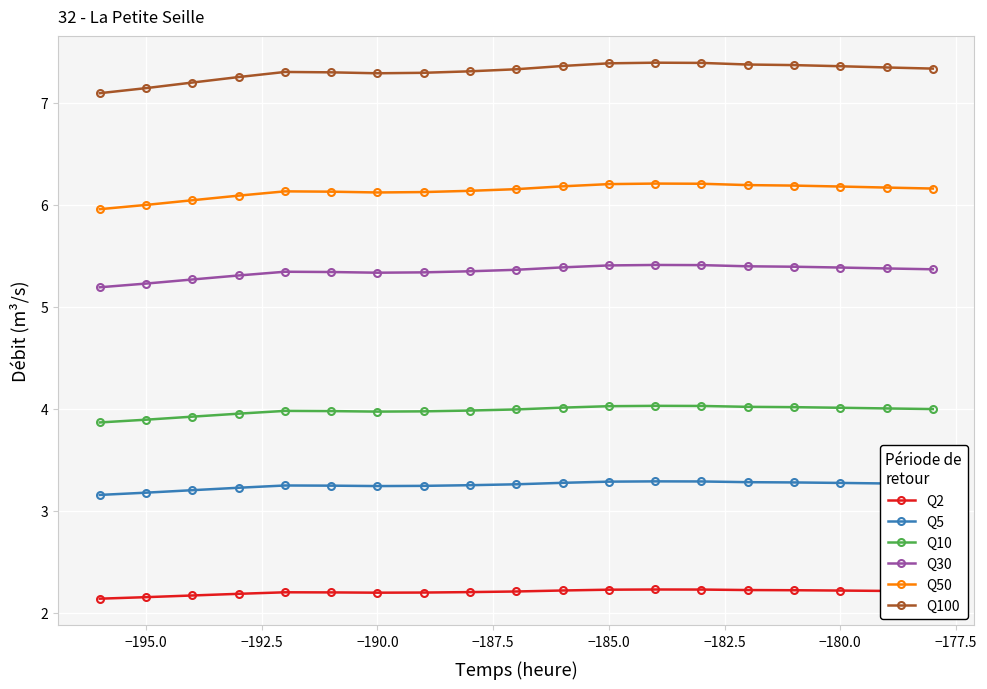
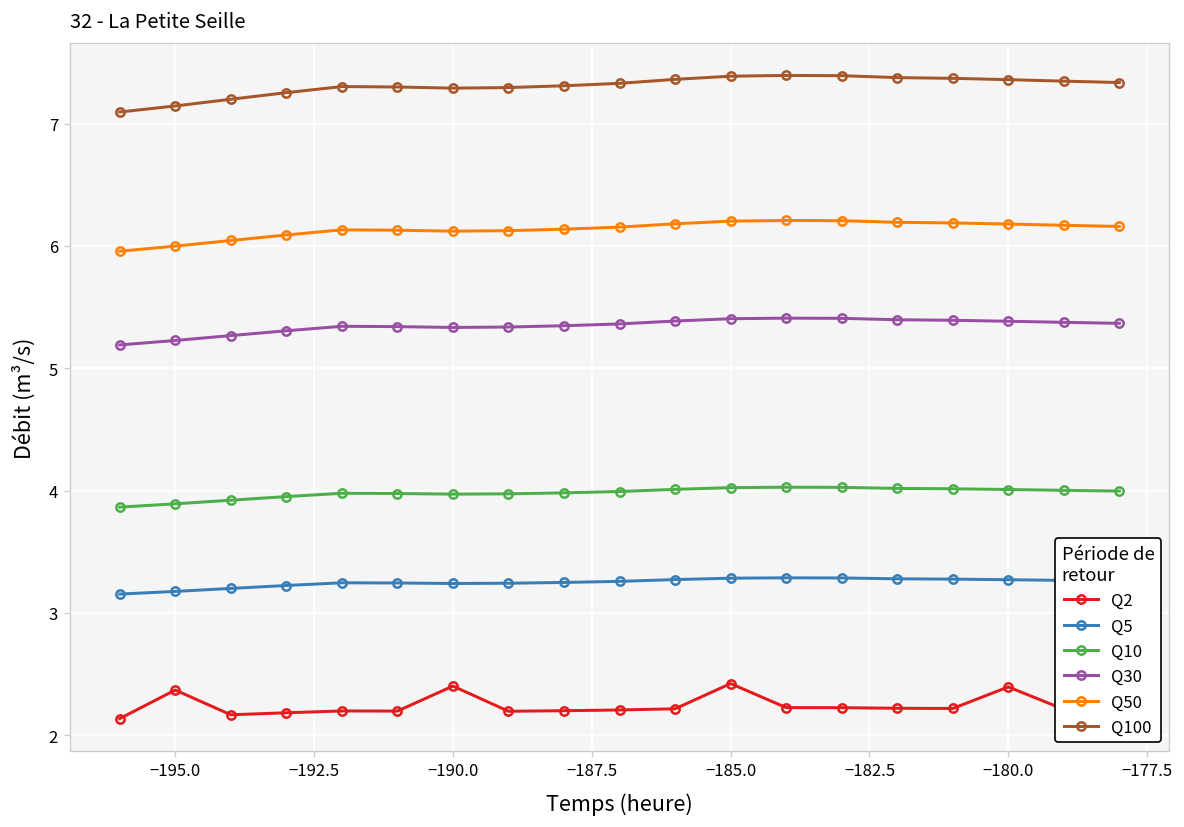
  {
    "Q2": {
-     "−195.0": 2.15,
-     "−190.0": 2.20,
-     "−185.0": 2.22,
-     "−180.0": 2.22
+     "−195.0": 2.37,
+     "−190.0": 2.40,
+     "−185.0": 2.42,
+     "−180.0": 2.40
    },
    "Q5": {
      "−195.0": 3.18,
      "−190.0": 3.24,
      "−185.0": 3.28,
      "−180.0": 3.27
    },
    "Q10": {
      "−195.0": 3.89,
      "−190.0": 3.97,
      "−185.0": 4.02,
      "−180.0": 4.01
    },
    "Q30": {
      "−195.0": 5.23,
      "−190.0": 5.33,
      "−185.0": 5.40,
      "−180.0": 5.38
    },
    "Q50": {
      "−195.0": 6.00,
      "−190.0": 6.12,
      "−185.0": 6.20,
      "−180.0": 6.18
    },
    "Q100": {
      "−195.0": 7.14,
      "−190.0": 7.29,
      "−185.0": 7.39,
      "−180.0": 7.36
    }
  }
